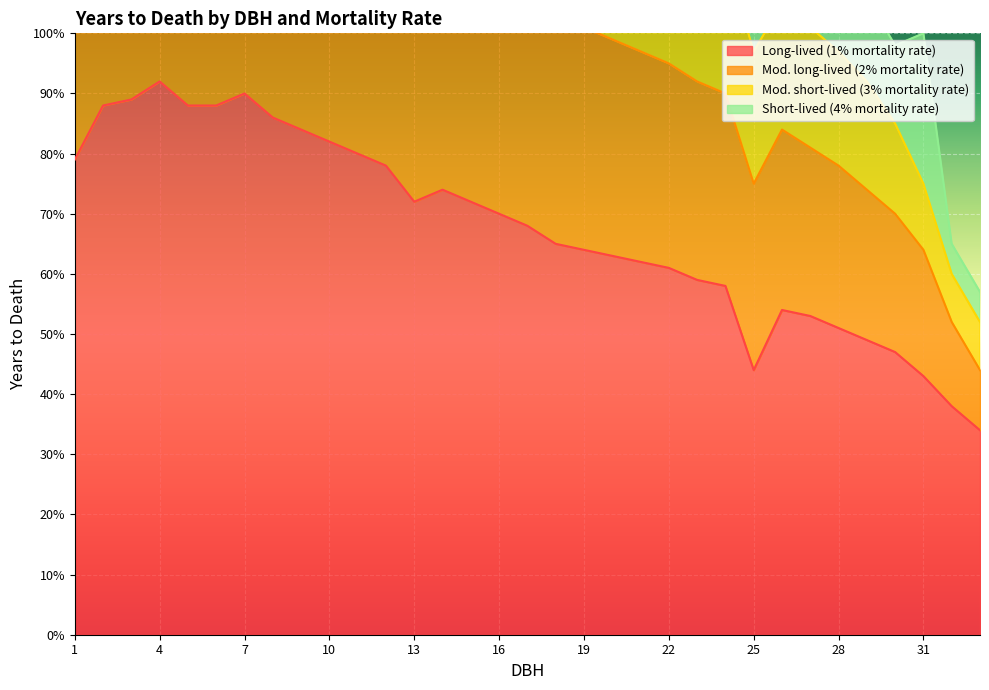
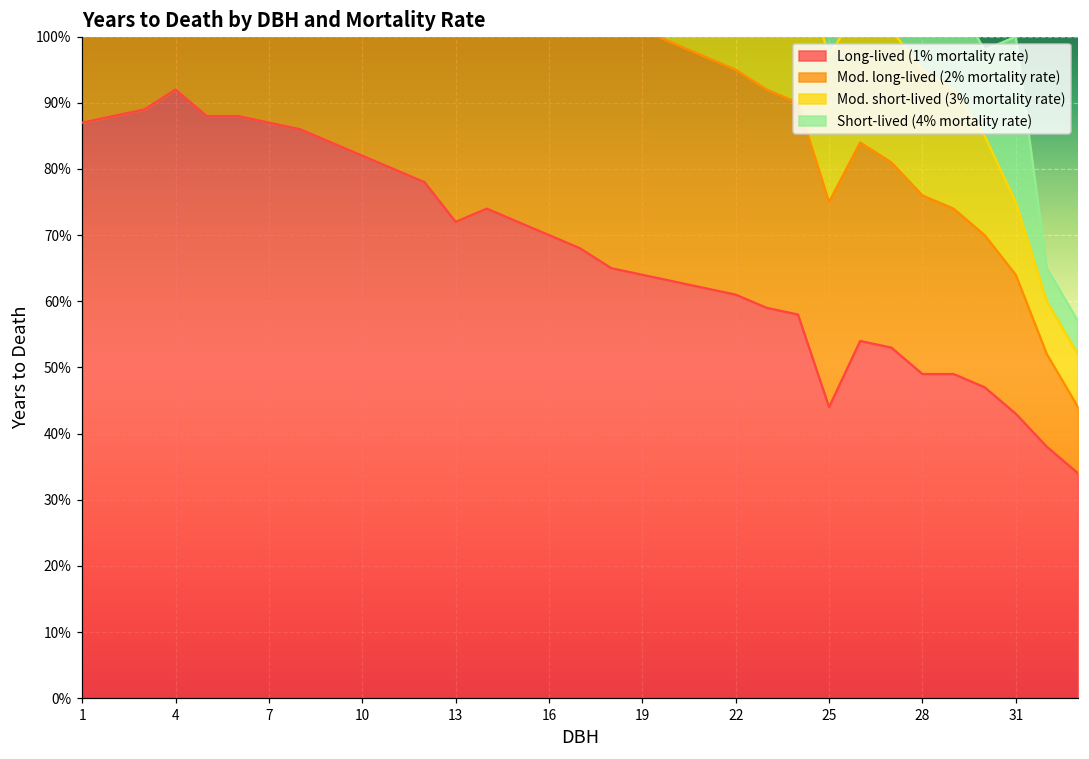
  {
    "Long-lived (1% mortality rate)": {
-     "1": "79%",
+     "1": "87%",
      "4": "92%",
-     "7": "90%",
+     "7": "87%",
      "10": "82%",
      "13": "72%",
      "16": "70%",
      "19": "64%",
      "22": "61%",
      "25": "44%",
-     "28": "51%",
+     "28": "49%",
      "31": "43%"
    },
    "Mod. long-lived (2% mortality rate)": {
      "22": "34%",
      "25": "31%",
      "28": "27%",
      "31": "21%"
    },
    "Mod. short-lived (3% mortality rate)": {
      "31": "11%"
    },
    "Short-lived (4% mortality rate)": {
      "31": "25%"
    }
  }
